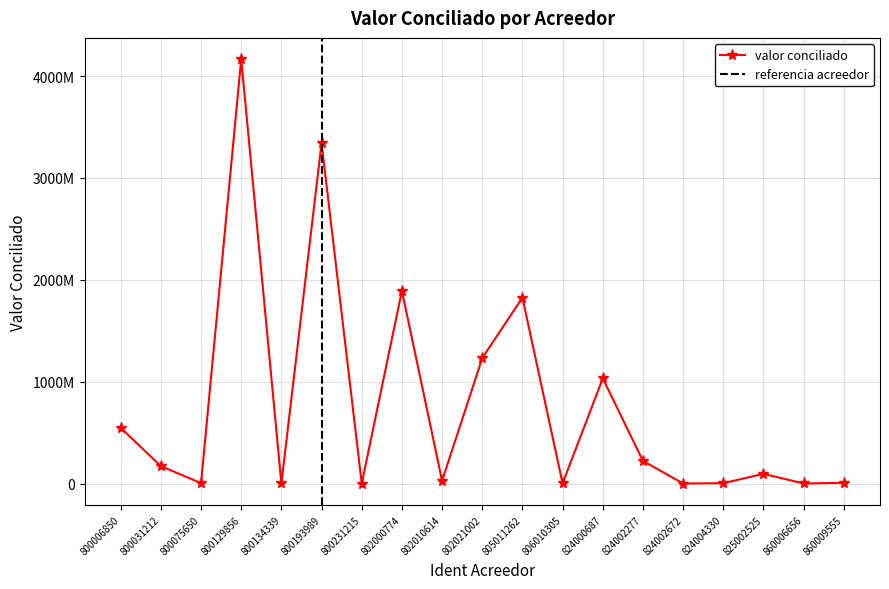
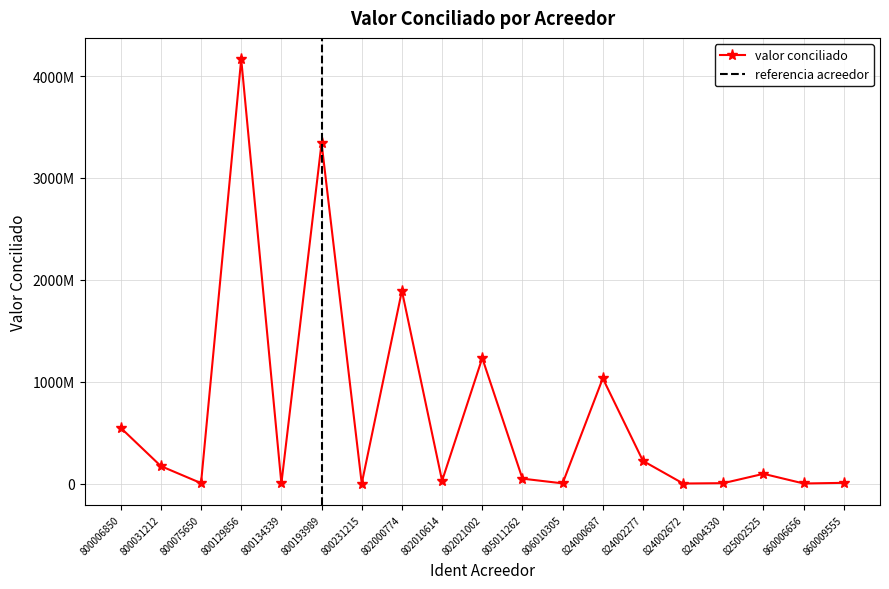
  {
    "800006850": 550000000,
    "800031212": 170000000,
    "800075650": 0,
    "800129856": 4170000000,
    "800134339": 0,
    "800193989": 3340000000,
    "800231215": 0,
    "802000774": 1890000000,
    "802010614": 30000000,
    "802021002": 1230000000,
-   "805011262": 1820000000,
+   "805011262": 50000000,
    "806010305": 0,
    "824000687": 1030000000,
    "824002277": 220000000,
    "824002672": 0,
    "824004330": 0,
    "825002525": 100000000,
    "860006656": 0,
    "860009555": 10000000
  }
